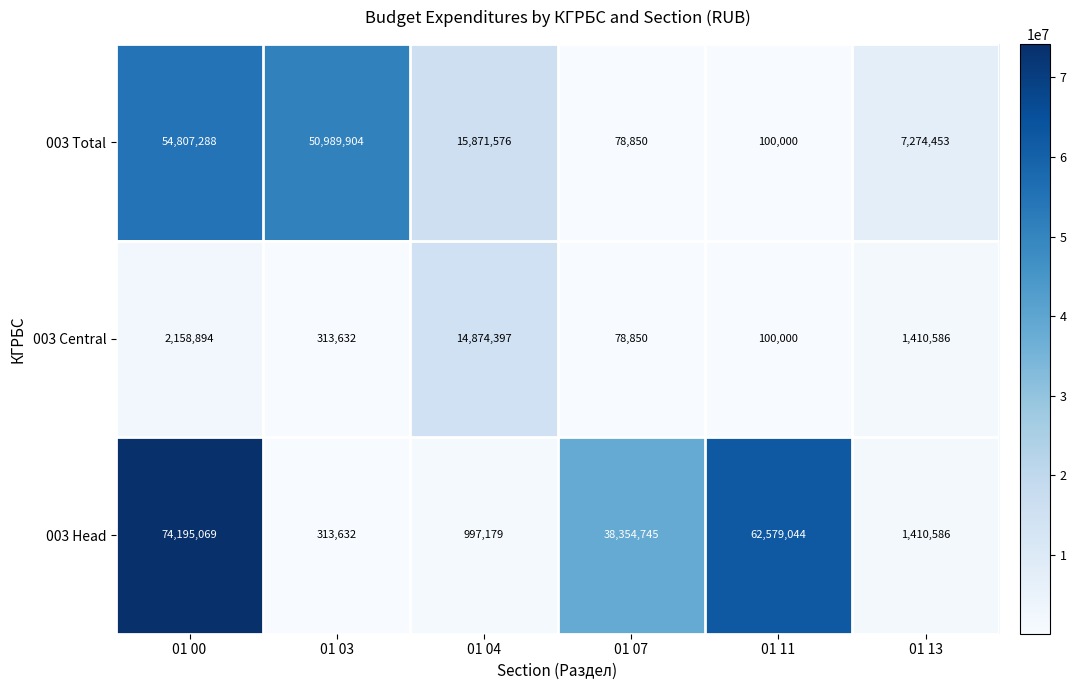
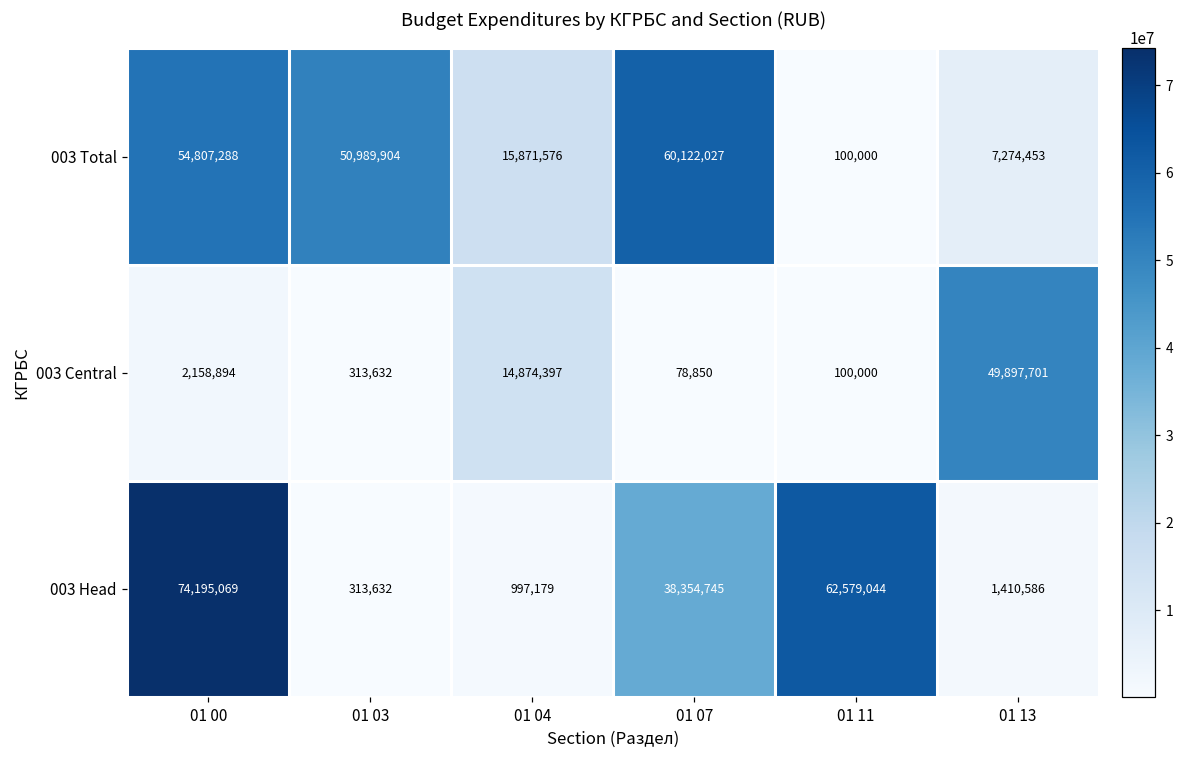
  {
    "003 Total": {
      "01 00": "54,807,288",
      "01 03": "50,989,904",
      "01 04": "15,871,576",
-     "01 07": "78,850",
+     "01 07": "60,122,027",
      "01 11": "100,000",
      "01 13": "7,274,453"
    },
    "003 Central": {
      "01 00": "2,158,894",
      "01 03": "313,632",
      "01 04": "14,874,397",
      "01 07": "78,850",
      "01 11": "100,000",
-     "01 13": "1,410,586"
+     "01 13": "49,897,701"
    },
    "003 Head": {
      "01 00": "74,195,069",
      "01 03": "313,632",
      "01 04": "997,179",
      "01 07": "38,354,745",
      "01 11": "62,579,044",
      "01 13": "1,410,586"
    }
  }
